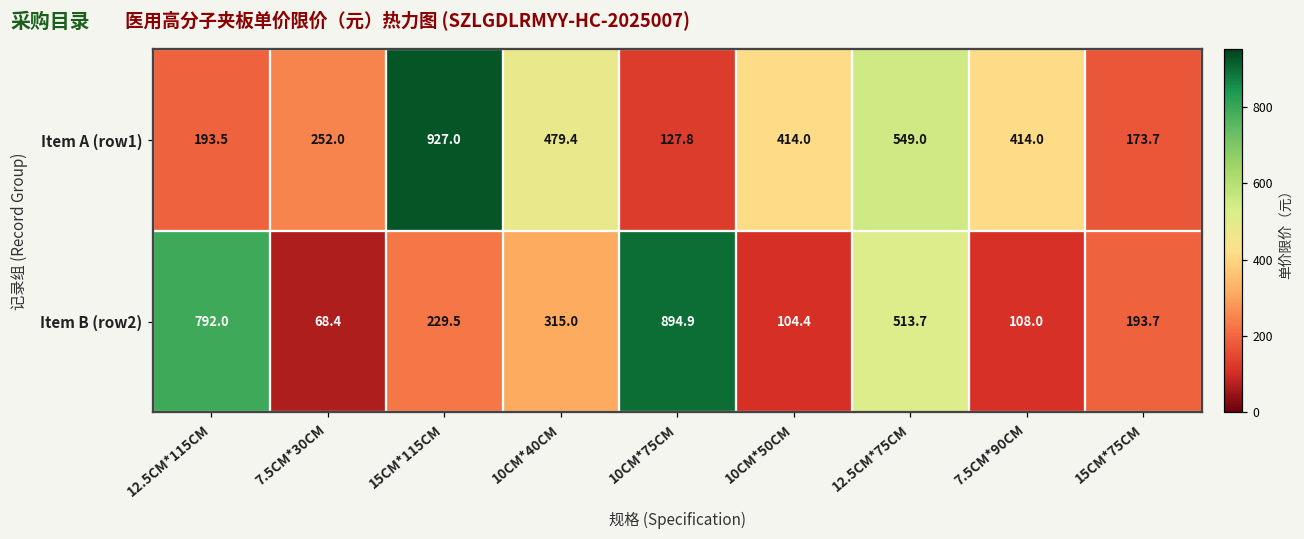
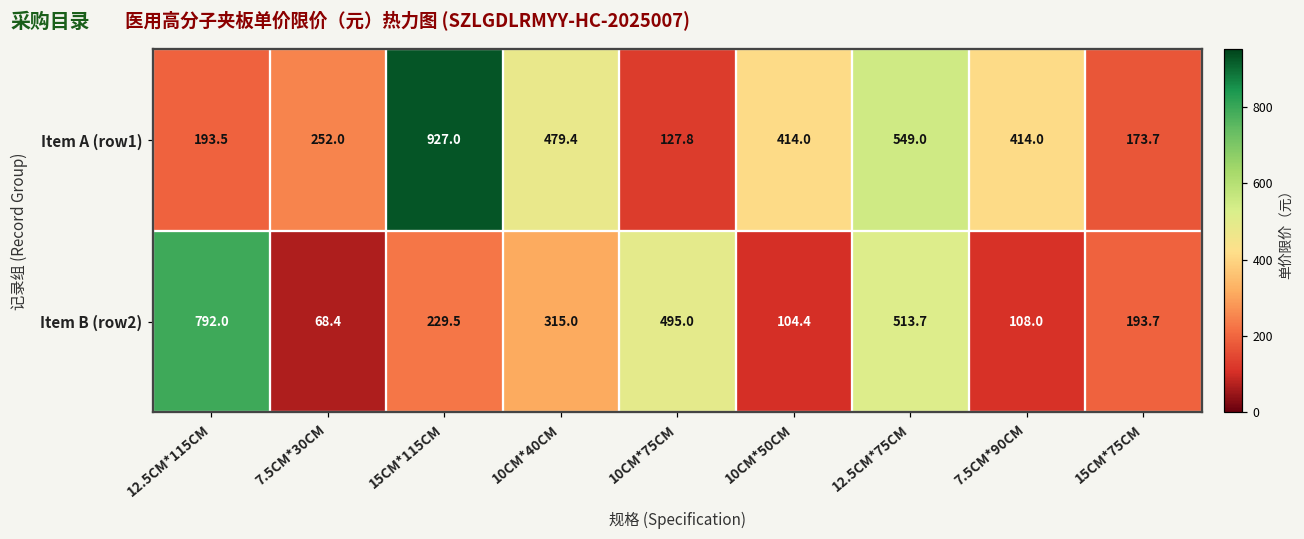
  {
    "Item A (row1)": {
      "12.5CM*115CM": 193.5,
      "7.5CM*30CM": 252.0,
      "15CM*115CM": 927.0,
      "10CM*40CM": 479.4,
      "10CM*75CM": 127.8,
      "10CM*50CM": 414.0,
      "12.5CM*75CM": 549.0,
      "7.5CM*90CM": 414.0,
      "15CM*75CM": 173.7
    },
    "Item B (row2)": {
      "12.5CM*115CM": 792.0,
      "7.5CM*30CM": 68.4,
      "15CM*115CM": 229.5,
      "10CM*40CM": 315.0,
-     "10CM*75CM": 894.9,
+     "10CM*75CM": 495.0,
      "10CM*50CM": 104.4,
      "12.5CM*75CM": 513.7,
      "7.5CM*90CM": 108.0,
      "15CM*75CM": 193.7
    }
  }
